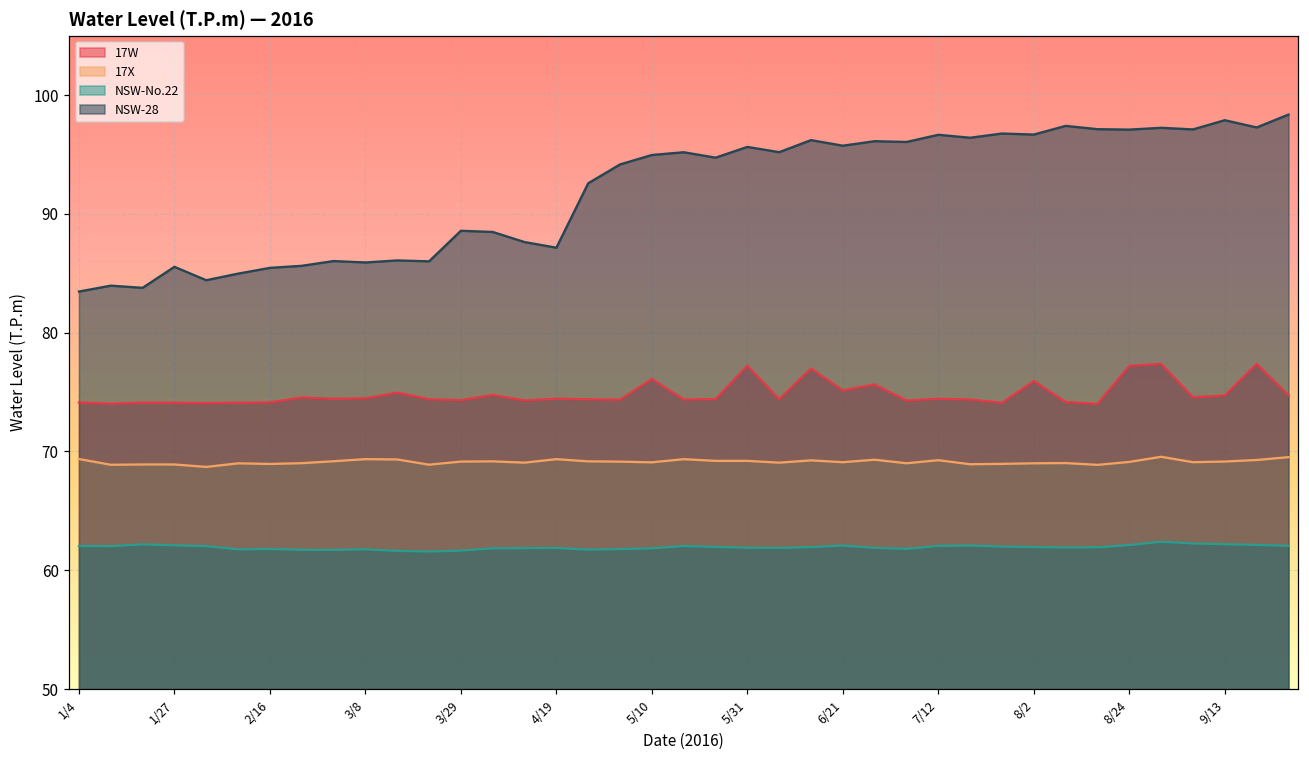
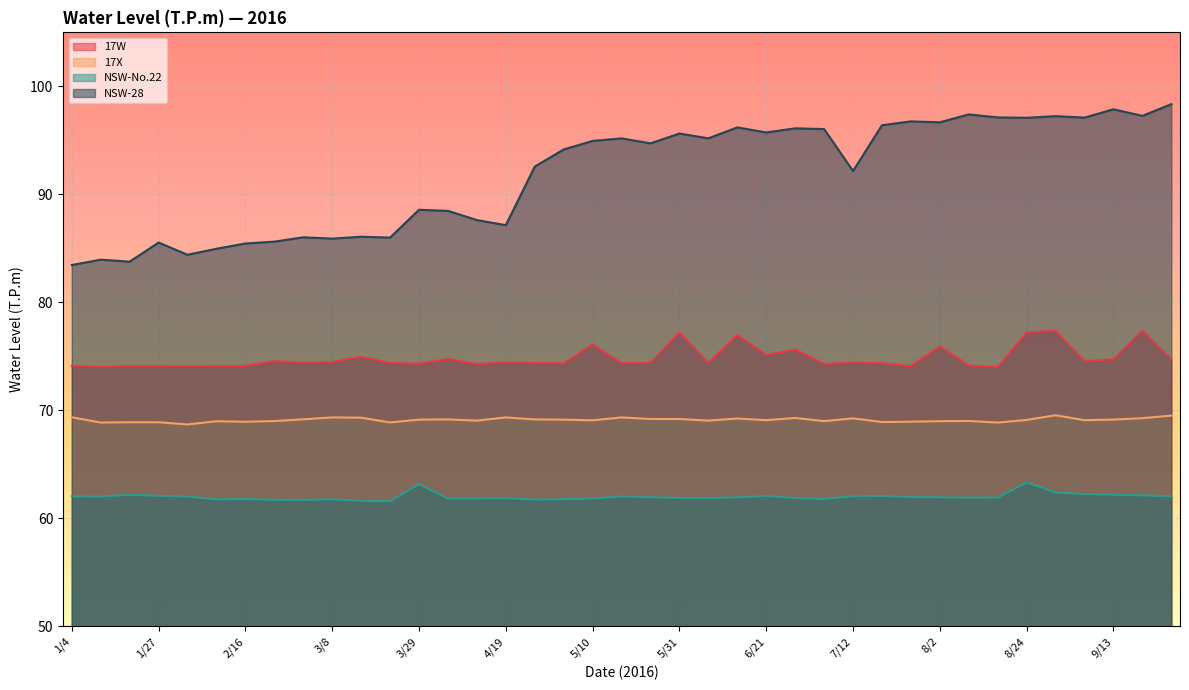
  {
    "17W": {
      "1/4": 74.1,
      "1/27": 74.1,
      "2/16": 74.1,
      "3/8": 74.5,
      "3/29": 74.3,
      "4/19": 74.4,
      "5/10": 76.1,
      "5/31": 77.2,
      "6/21": 75.1,
      "7/12": 74.4,
      "8/2": 75.9,
      "8/24": 77.2,
      "9/13": 74.7
    },
    "17X": {
      "1/4": 69.4,
      "1/27": 68.9,
      "2/16": 68.9,
      "3/8": 69.4,
      "3/29": 69.1,
      "4/19": 69.4,
      "5/10": 69.1,
      "5/31": 69.2,
      "6/21": 69.1,
      "7/12": 69.3,
      "8/2": 69.0,
      "8/24": 69.1,
      "9/13": 69.2
    },
    "NSW-No.22": {
      "1/4": 62.0,
      "1/27": 62.1,
      "2/16": 61.8,
      "3/8": 61.8,
-     "3/29": 61.7,
+     "3/29": 63.2,
      "4/19": 61.9,
      "5/10": 61.8,
      "5/31": 61.9,
      "6/21": 62.1,
      "7/12": 62.1,
      "8/2": 62.0,
-     "8/24": 62.1,
+     "8/24": 63.3,
      "9/13": 62.2
    },
    "NSW-28": {
      "1/4": 83.5,
      "1/27": 85.5,
      "2/16": 85.5,
      "3/8": 85.9,
      "3/29": 88.6,
      "4/19": 87.2,
      "5/10": 95.0,
      "5/31": 95.6,
      "6/21": 95.7,
-     "7/12": 96.7,
+     "7/12": 92.2,
      "8/2": 96.7,
      "8/24": 97.1,
      "9/13": 97.9
    }
  }
